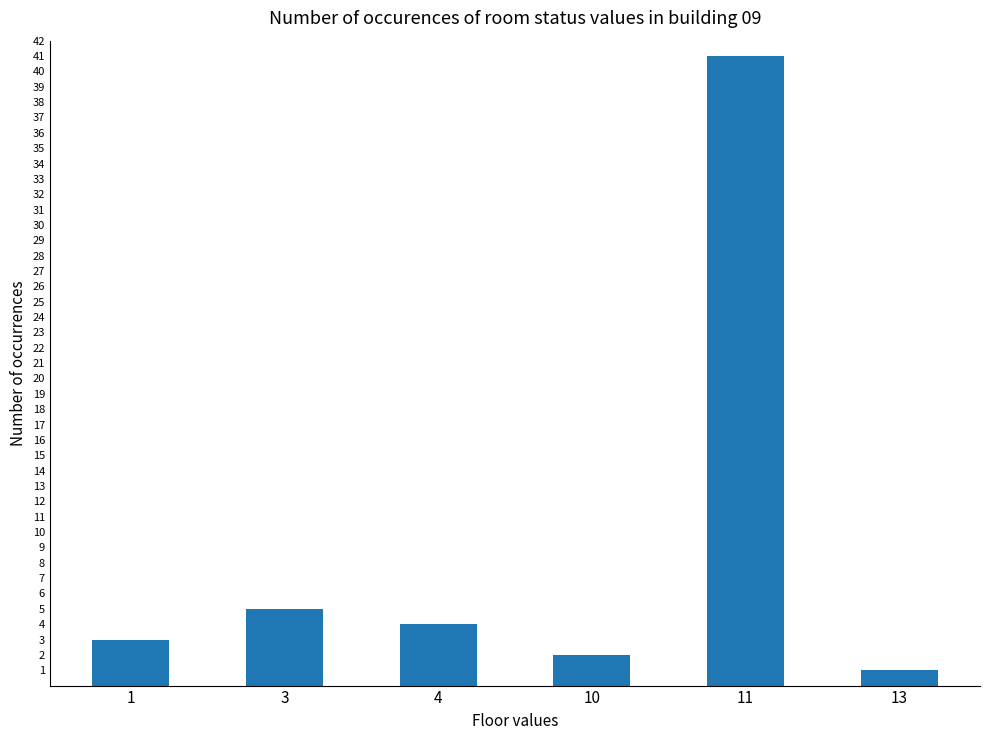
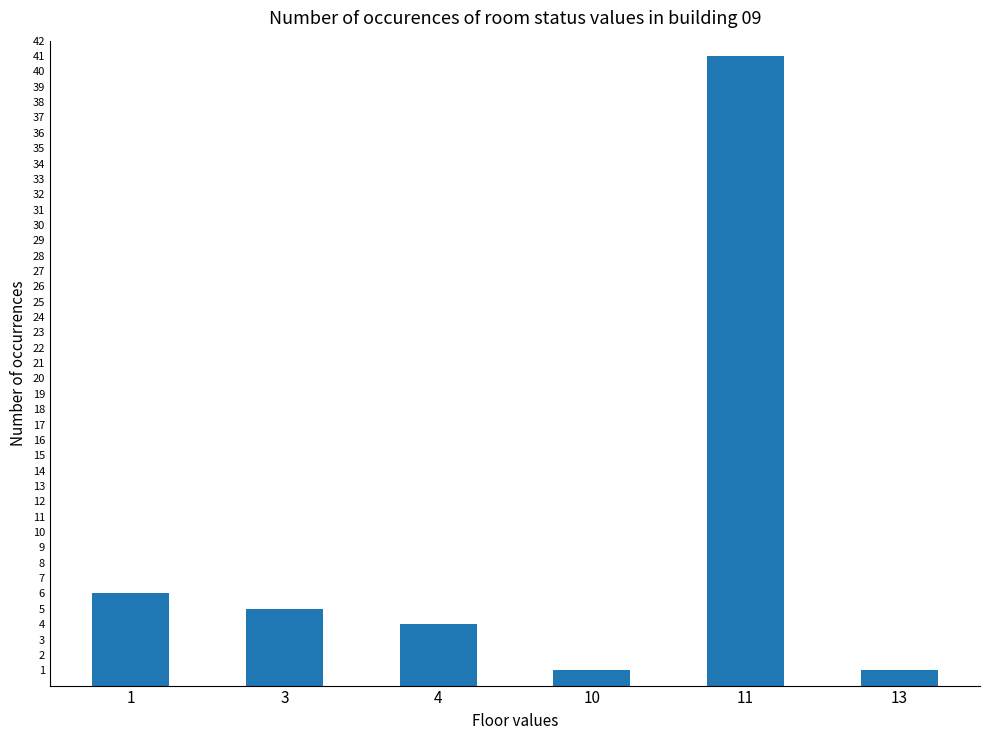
  {
-   "1": 3,
+   "1": 6,
    "3": 5,
    "4": 4,
-   "10": 2,
+   "10": 1,
    "11": 41,
    "13": 1
  }
